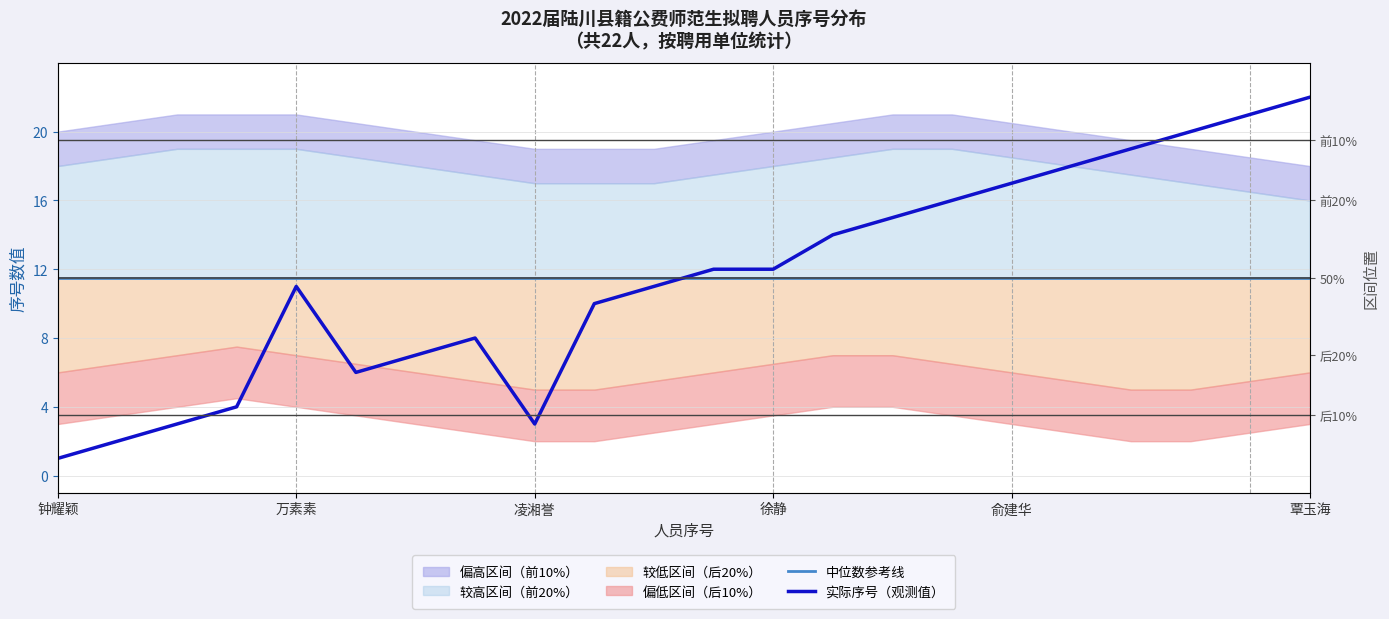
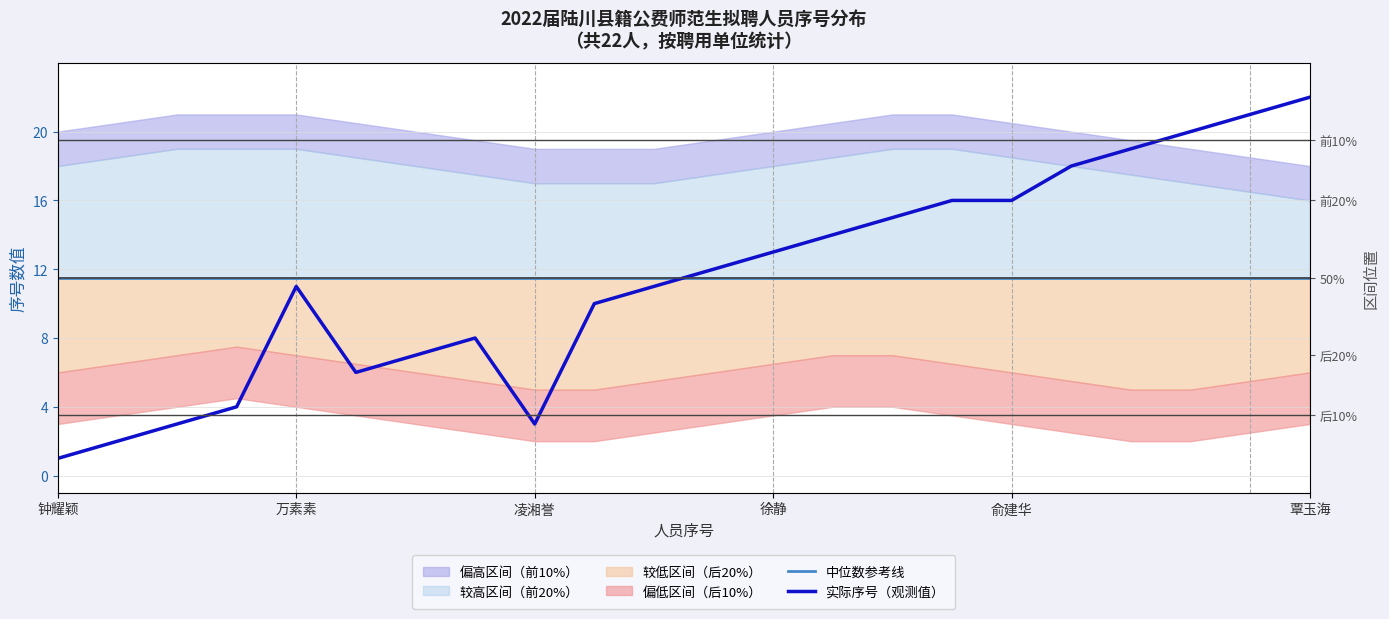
  {
    "实际序号（观测值）": {
      "钟耀颖": 1,
      "万素素": 11,
      "凌湘誉": 3,
-     "徐静": 12,
-     "俞建华": 17,
+     "徐静": 13,
+     "俞建华": 16,
      "覃玉海": 22
    }
  }
